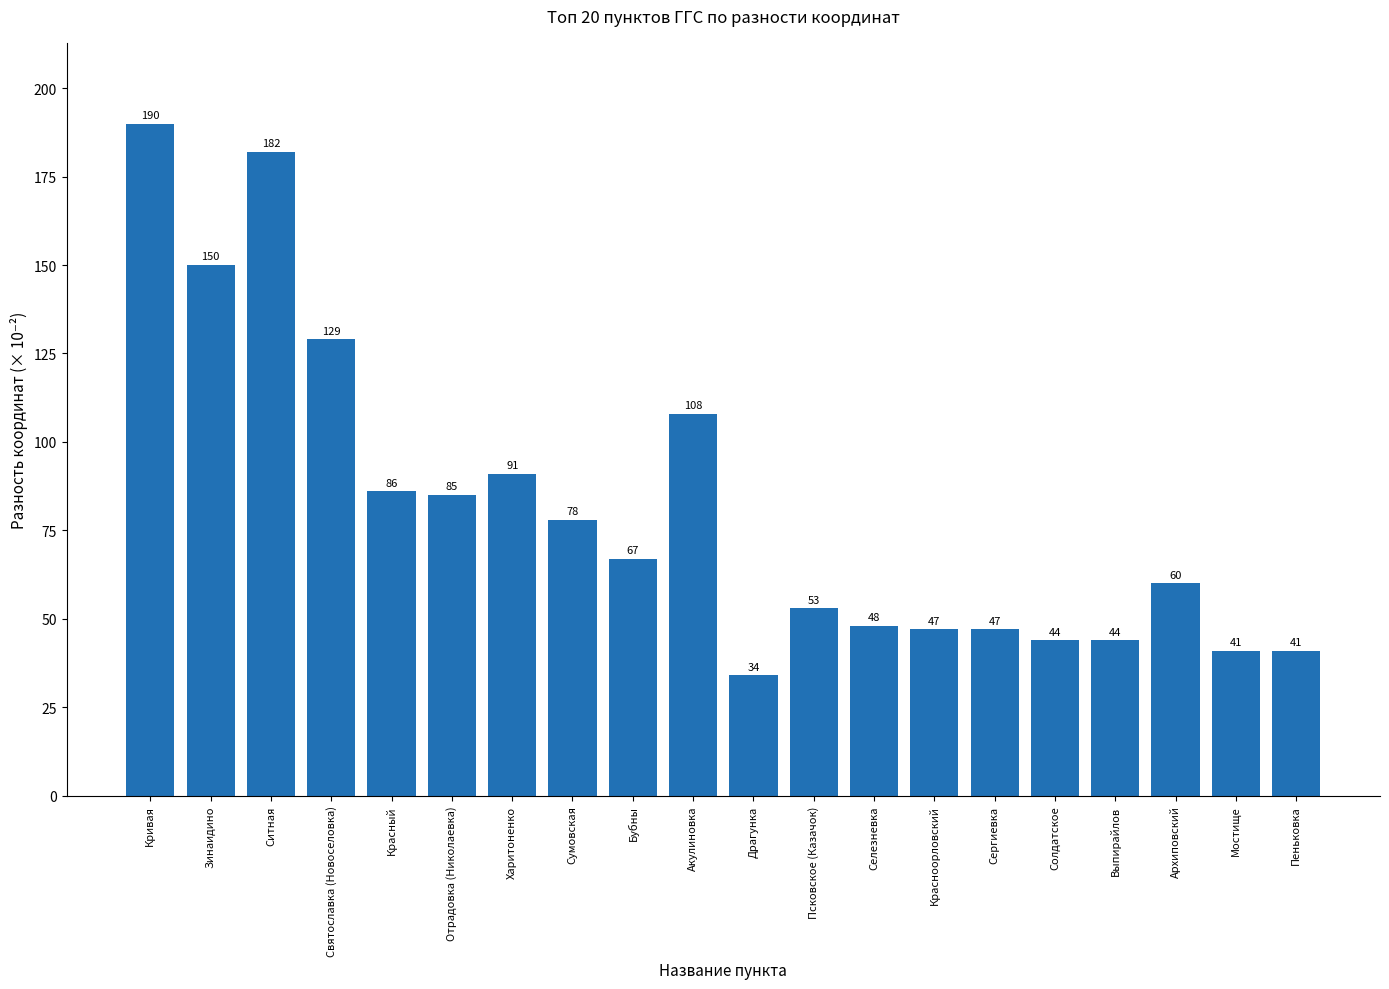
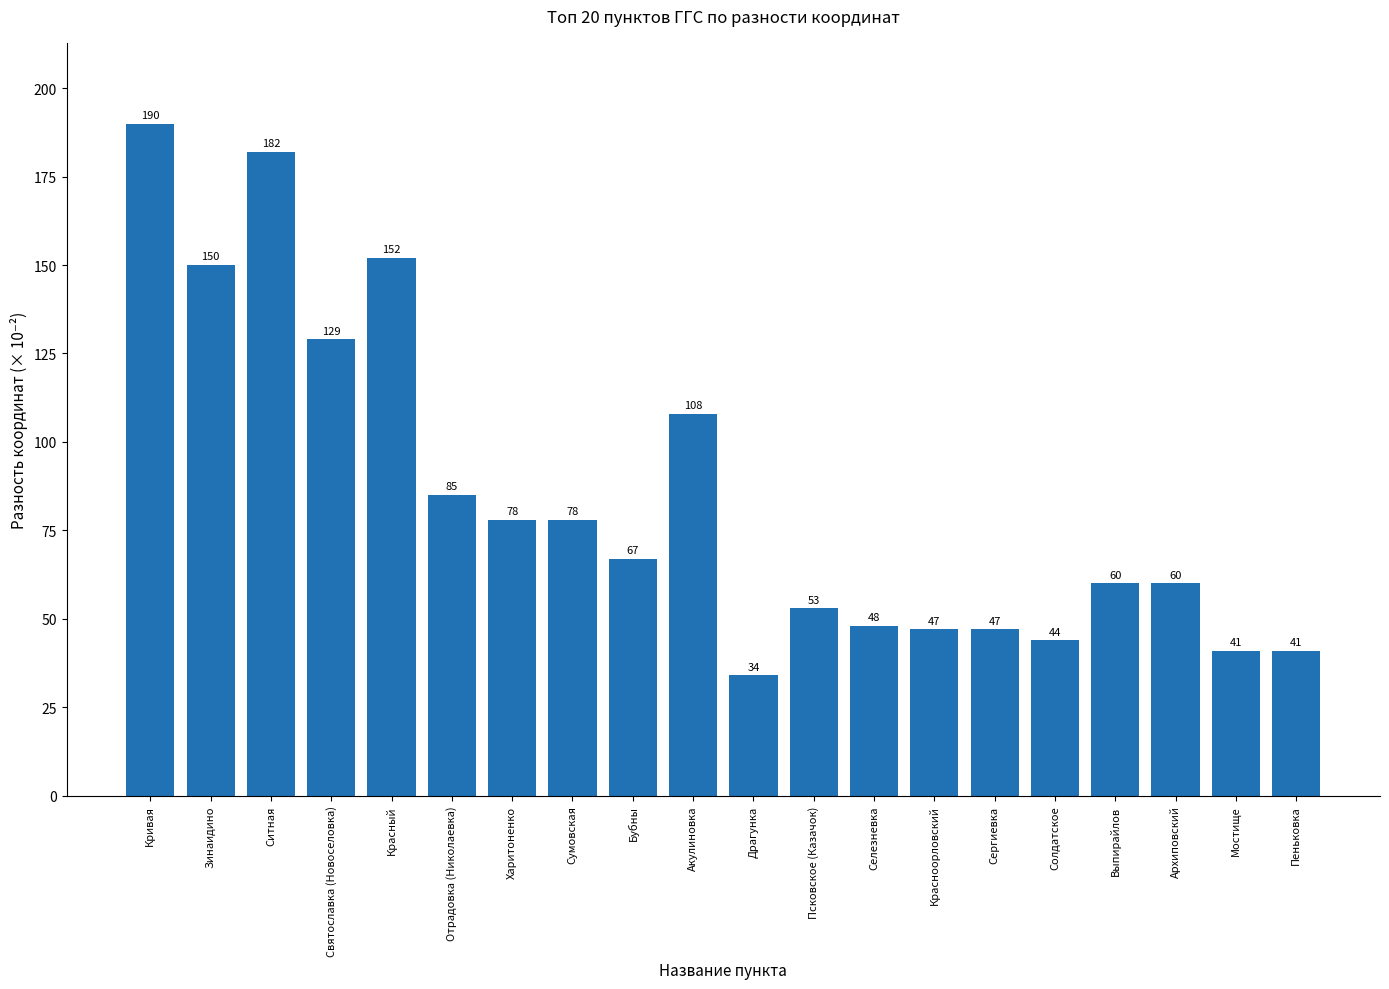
  {
    "Кривая": 190,
    "Зинаидино": 150,
    "Ситная": 182,
    "Святославка (Новоселовка)": 129,
-   "Красный": 86,
+   "Красный": 152,
    "Отрадовка (Николаевка)": 85,
-   "Харитоненко": 91,
+   "Харитоненко": 78,
    "Сумовская": 78,
    "Бубны": 67,
    "Акулиновка": 108,
    "Драгунка": 34,
    "Псковское (Казачок)": 53,
    "Селезневка": 48,
    "Красноорловский": 47,
    "Сергиевка": 47,
    "Солдатское": 44,
-   "Выпирайлов": 44,
+   "Выпирайлов": 60,
    "Архиповский": 60,
    "Мостище": 41,
    "Пеньковка": 41
  }
